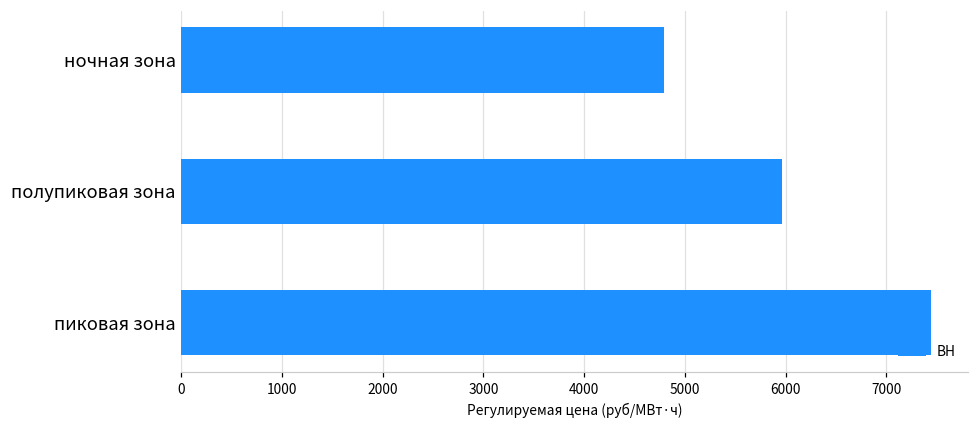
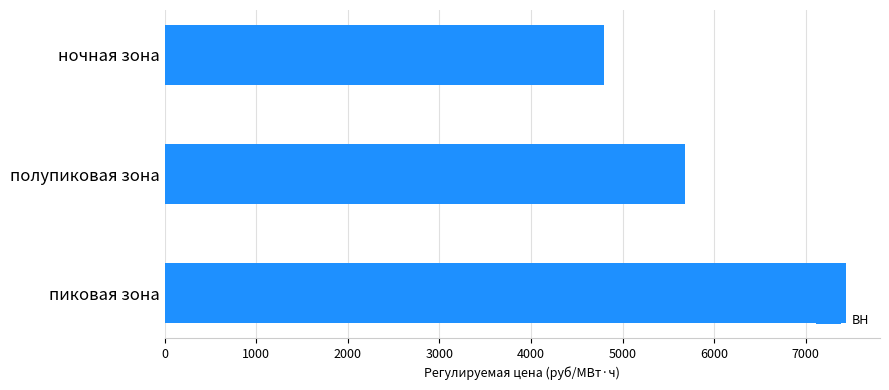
  {
    "ночная зона": 4800,
-   "полупиковая зона": 6000,
+   "полупиковая зона": 5700,
    "пиковая зона": 7400
  }
